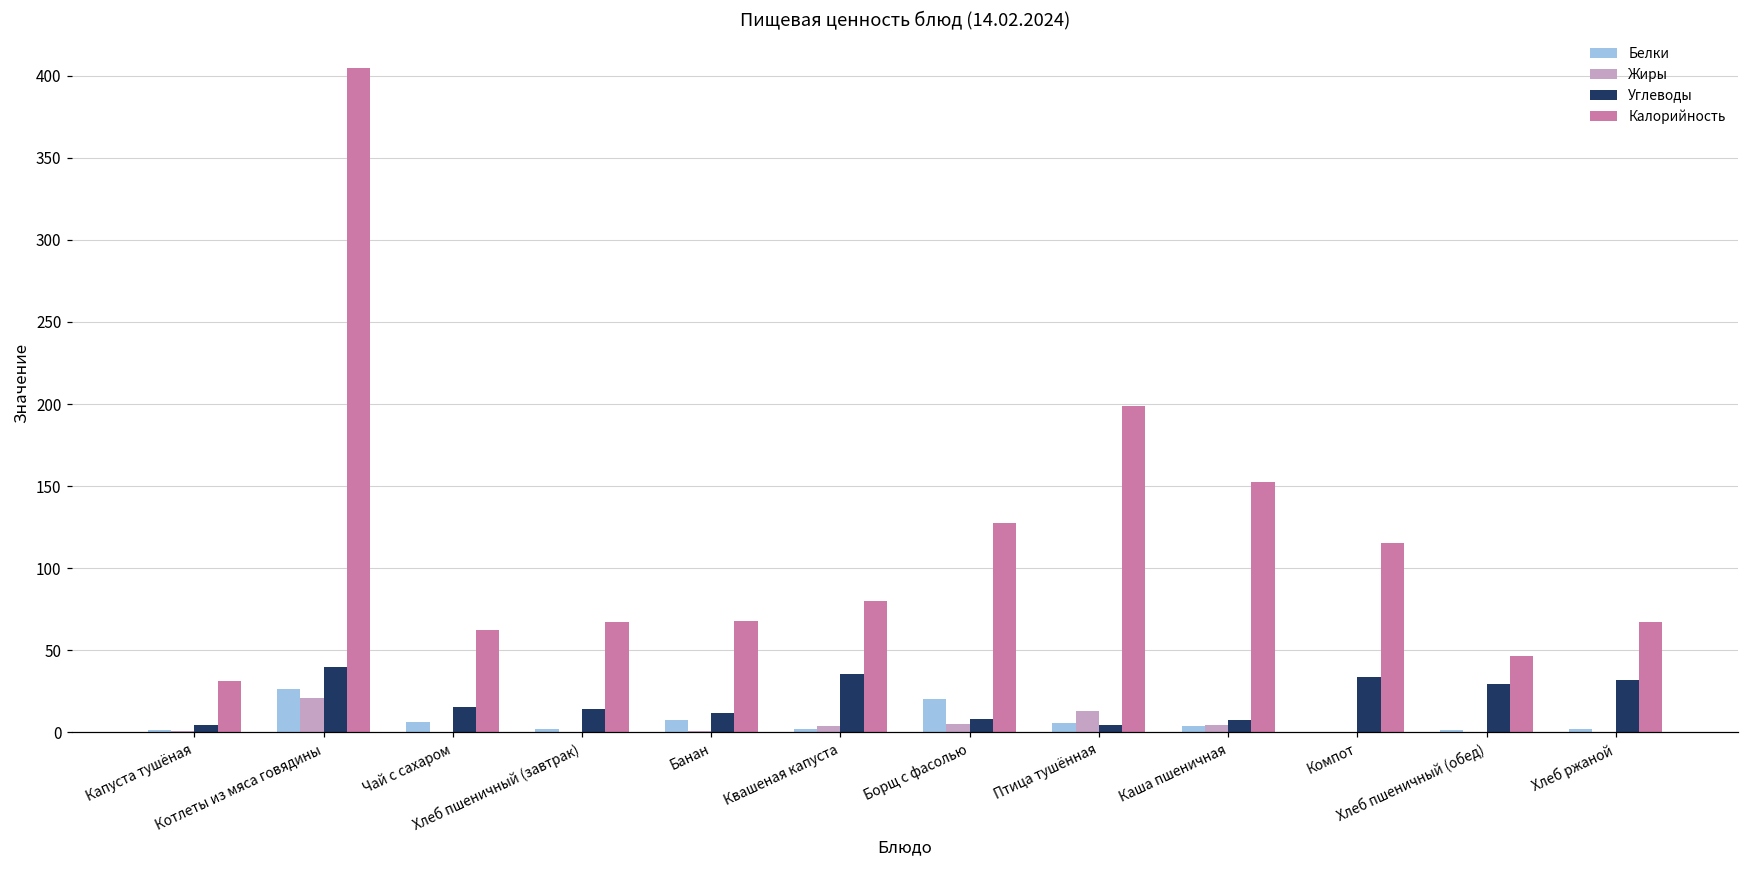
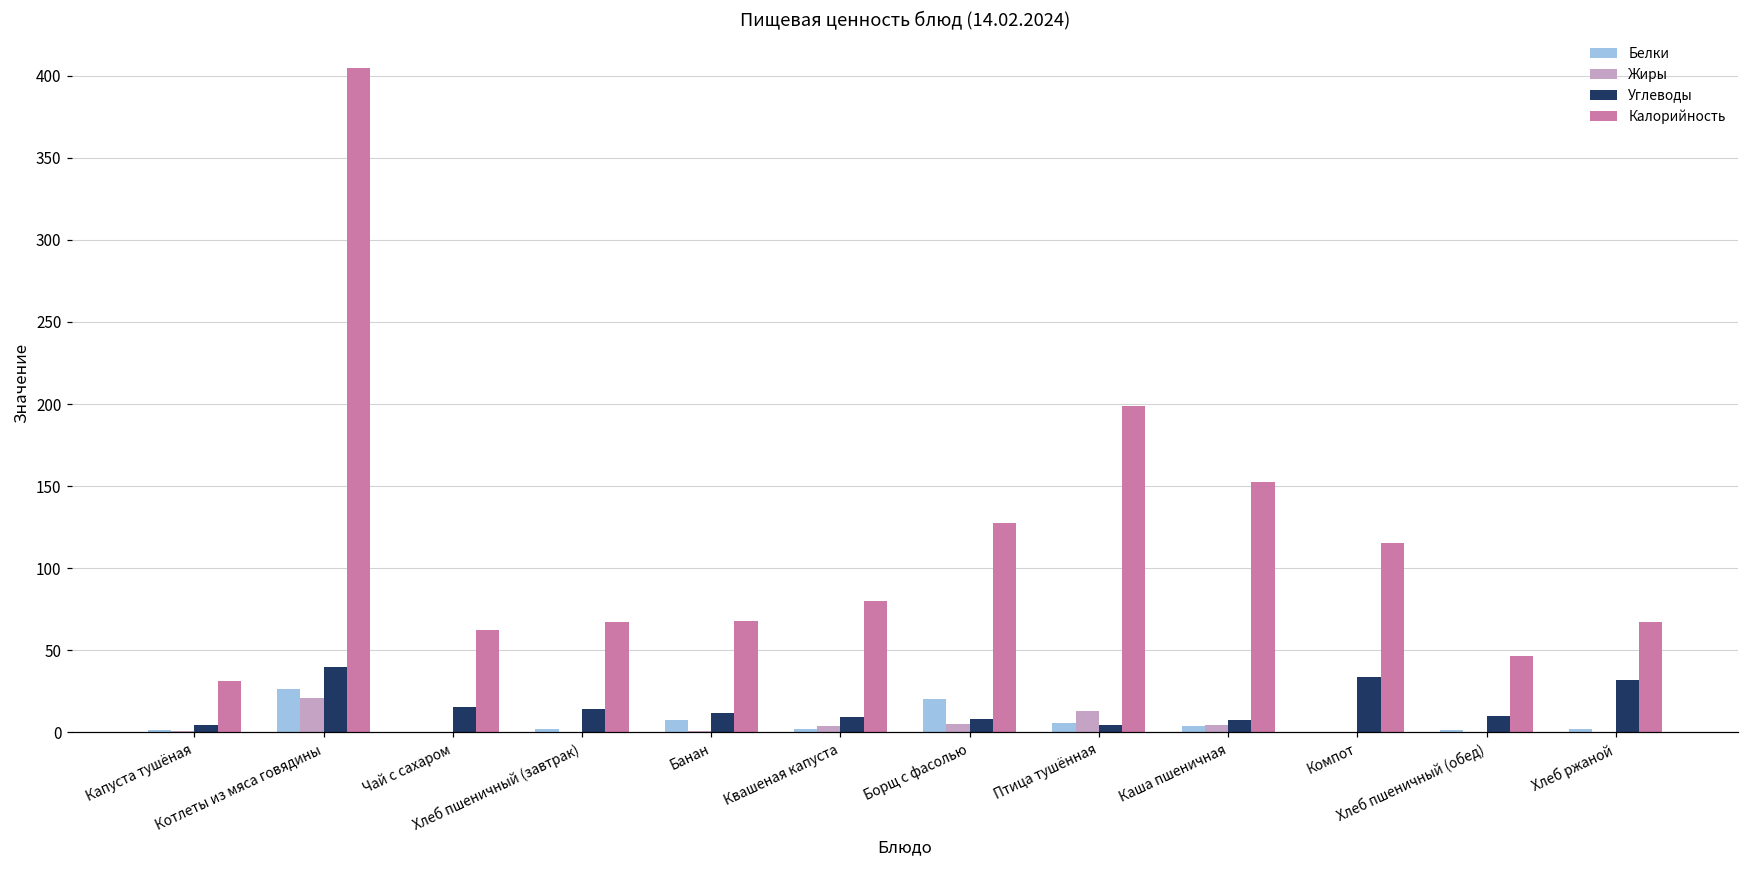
  {
    "Белки": {
      "Котлеты из мяса говядины": 26,
-     "Чай с сахаром": 6,
+     "Чай с сахаром": 0,
      "Хлеб пшеничный (завтрак)": 2,
      "Банан": 7,
      "Квашеная капуста": 2,
      "Борщ с фасолью": 20,
      "Птица тушённая": 5,
      "Каша пшеничная": 4,
      "Компот": 0,
      "Хлеб ржаной": 2
    },
    "Углеводы": {
      "Капуста тушёная": 5,
      "Котлеты из мяса говядины": 40,
      "Чай с сахаром": 15,
      "Хлеб пшеничный (завтрак)": 14,
      "Банан": 12,
-     "Квашеная капуста": 35,
+     "Квашеная капуста": 9,
      "Борщ с фасолью": 8,
      "Птица тушённая": 5,
      "Каша пшеничная": 7,
      "Компот": 34,
-     "Хлеб пшеничный (обед)": 29,
+     "Хлеб пшеничный (обед)": 10,
      "Хлеб ржаной": 32
    }
  }
